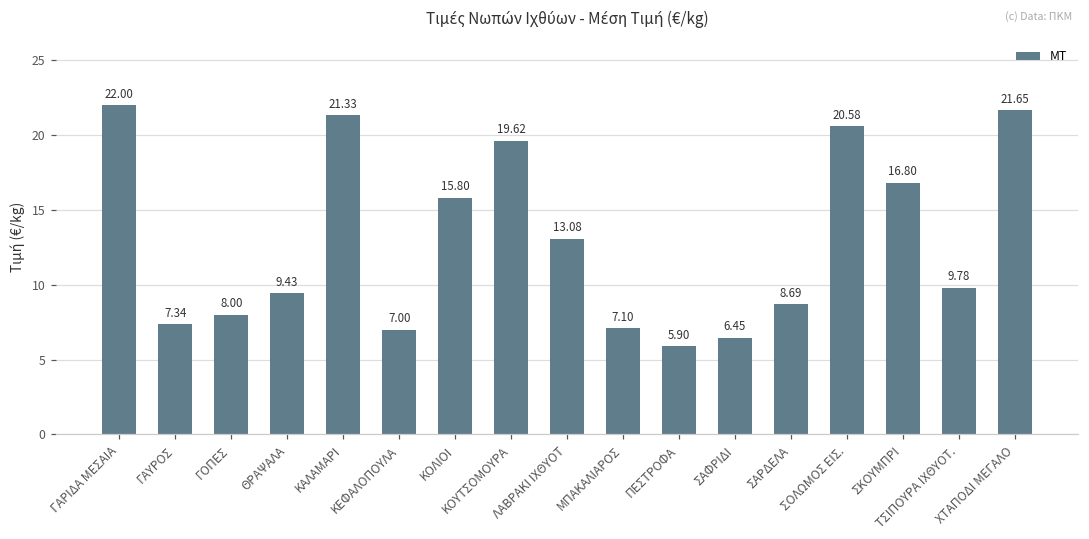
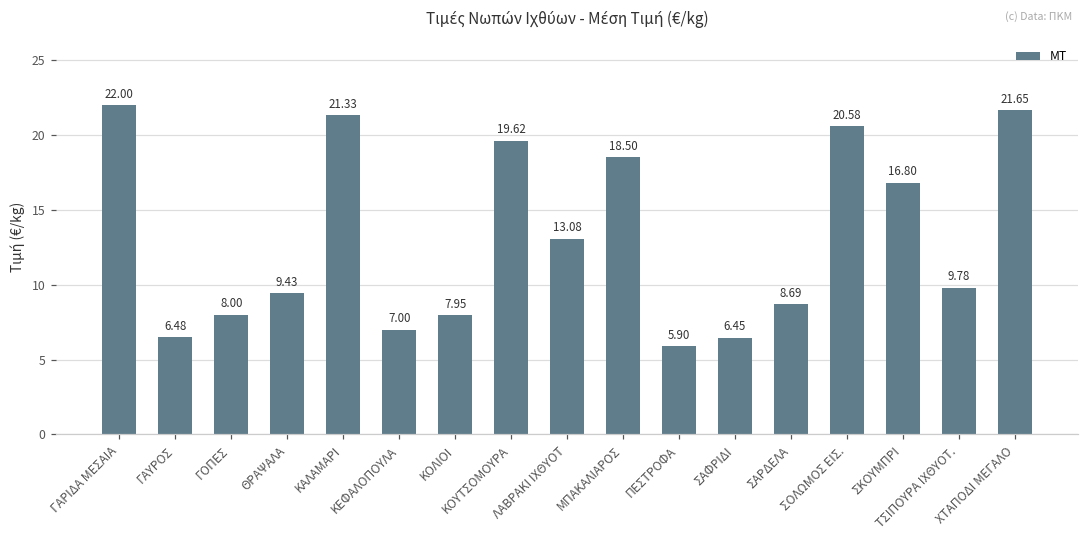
  {
    "ΓΑΡΙΔΑ ΜΕΣΑΙΑ": 22.00,
-   "ΓΑΥΡΟΣ": 7.34,
+   "ΓΑΥΡΟΣ": 6.48,
    "ΓΟΠΕΣ": 8.00,
    "ΘΡΑΨΑΛΑ": 9.43,
    "ΚΑΛΑΜΑΡΙ": 21.33,
    "ΚΕΦΑΛΟΠΟΥΛΑ": 7.00,
-   "ΚΟΛΙΟΙ": 15.80,
+   "ΚΟΛΙΟΙ": 7.95,
    "ΚΟΥΤΣΟΜΟΥΡΑ": 19.62,
    "ΛΑΒΡΑΚΙ ΙΧΘΥΟΤ": 13.08,
-   "ΜΠΑΚΑΛΙΑΡΟΣ": 7.10,
+   "ΜΠΑΚΑΛΙΑΡΟΣ": 18.50,
    "ΠΕΣΤΡΟΦΑ": 5.90,
    "ΣΑΦΡΙΔΙ": 6.45,
    "ΣΑΡΔΕΛΑ": 8.69,
    "ΣΟΛΩΜΟΣ ΕΙΣ.": 20.58,
    "ΣΚΟΥΜΠΡΙ": 16.80,
    "ΤΣΙΠΟΥΡΑ ΙΧΘΥΟΤ.": 9.78,
    "ΧΤΑΠΟΔΙ ΜΕΓΑΛΟ": 21.65
  }
